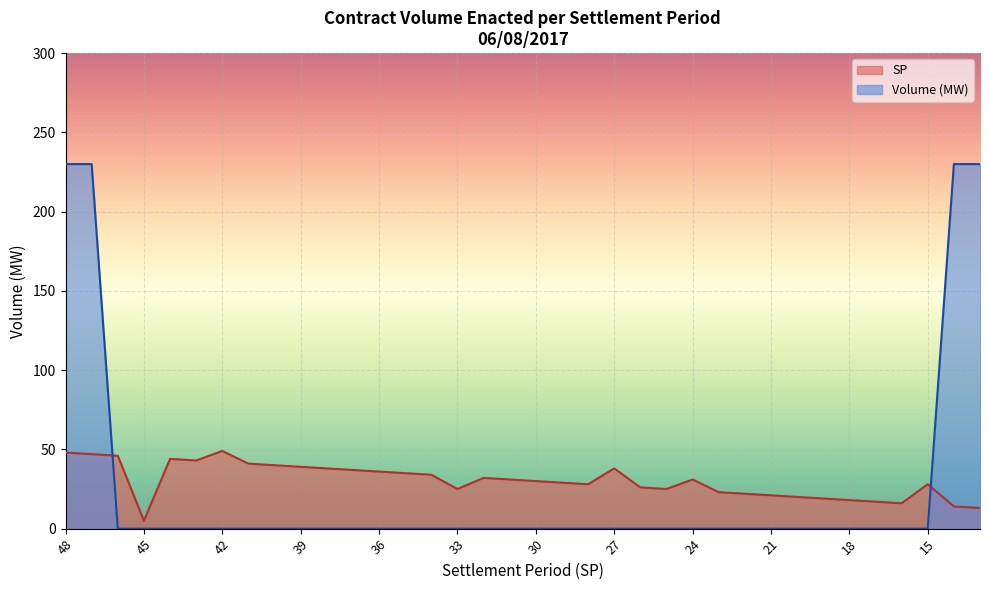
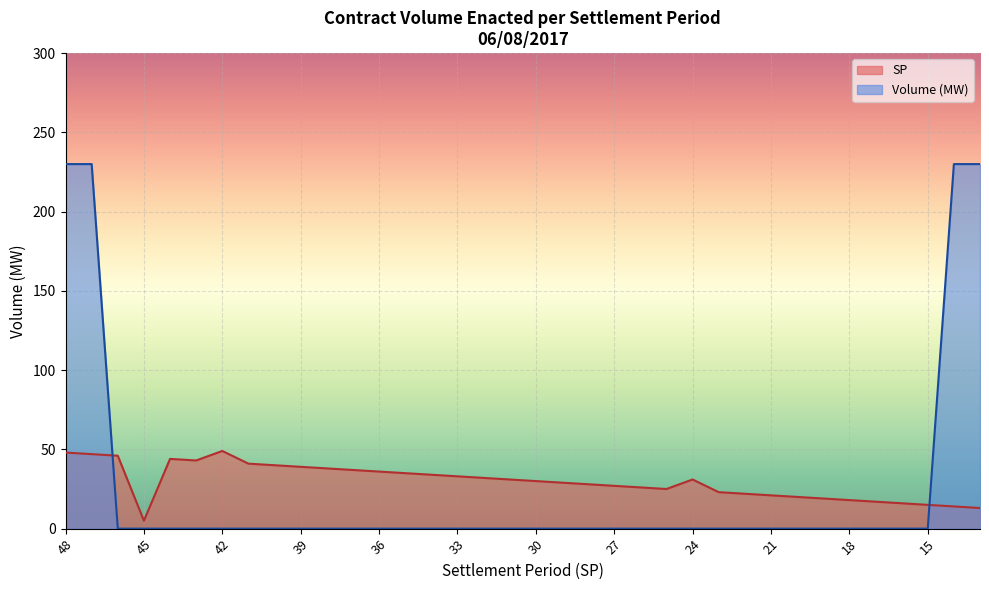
  {
    "SP": {
      "48": 48,
      "45": 5,
      "42": 49,
      "39": 39,
      "36": 36,
-     "33": 25,
+     "33": 33,
      "30": 30,
-     "27": 38,
+     "27": 27,
      "24": 31,
      "21": 21,
      "18": 18,
-     "15": 28
+     "15": 15
    },
    "Volume (MW)": {
      "48": 230,
      "45": 0,
      "42": 0,
      "39": 0,
      "36": 0,
      "33": 0,
      "30": 0,
      "27": 0,
      "24": 0,
      "21": 0,
      "18": 0,
      "15": 0
    }
  }
